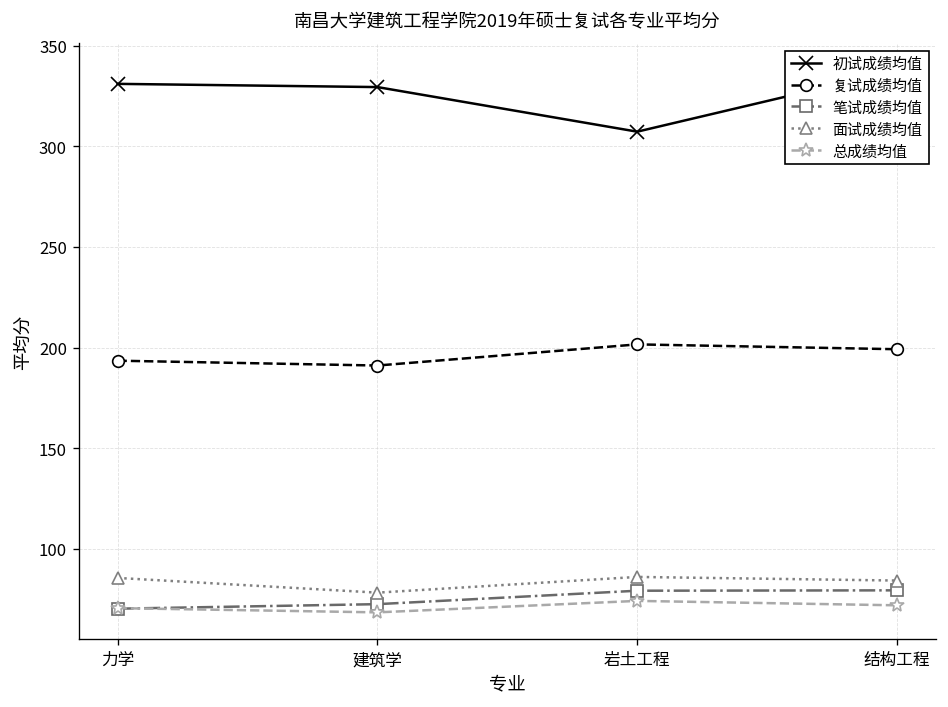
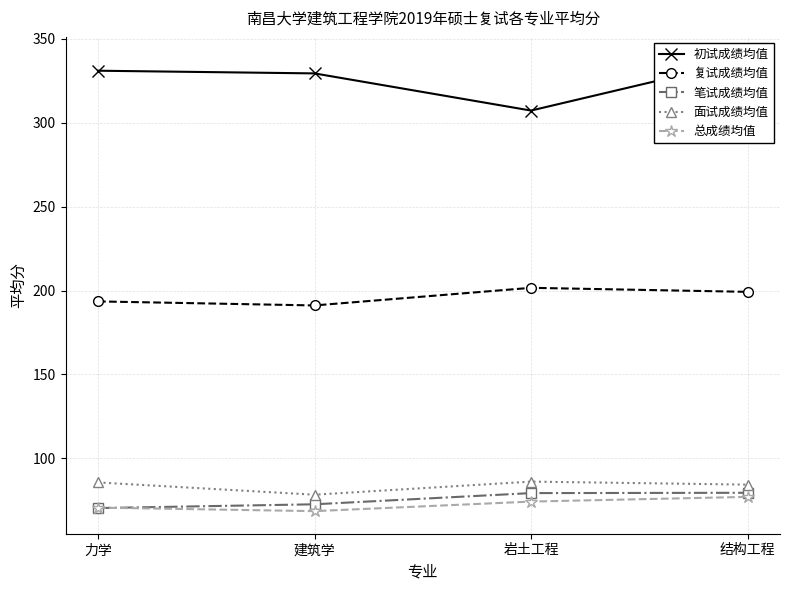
  {
    "总成绩均值": {
      "建筑学": 69,
      "岩土工程": 74,
-     "结构工程": 72
+     "结构工程": 77
    }
  }
